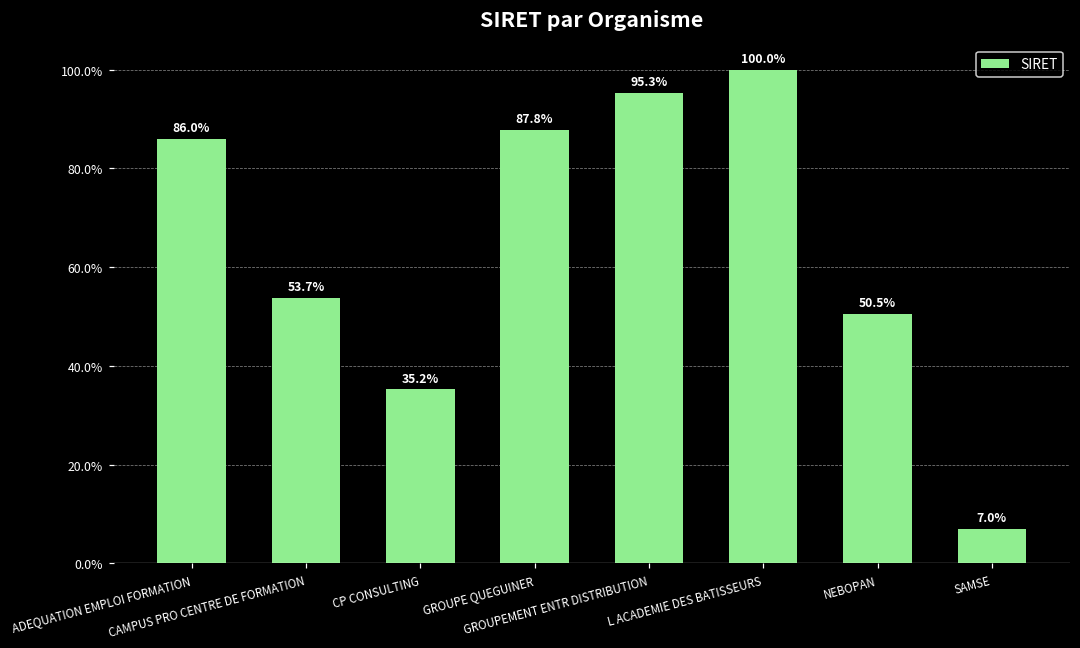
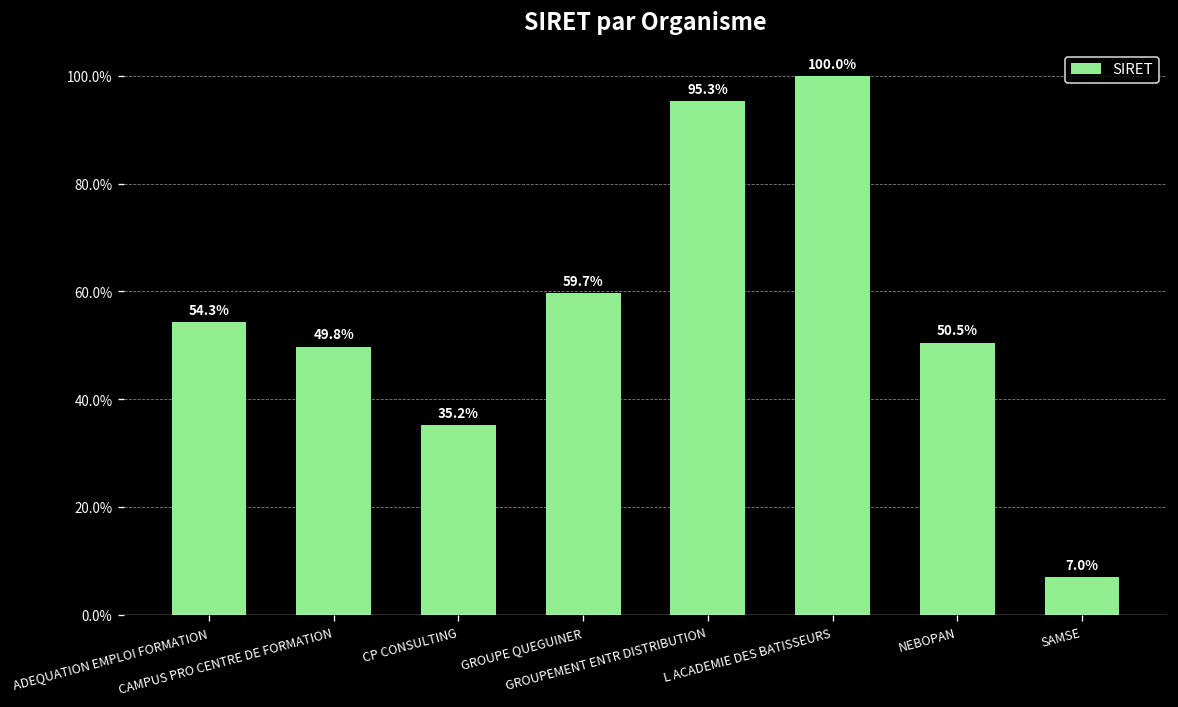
  {
-   "ADEQUATION EMPLOI FORMATION": "86.0%",
-   "CAMPUS PRO CENTRE DE FORMATION": "53.7%",
+   "ADEQUATION EMPLOI FORMATION": "54.3%",
+   "CAMPUS PRO CENTRE DE FORMATION": "49.8%",
    "CP CONSULTING": "35.2%",
-   "GROUPE QUEGUINER": "87.8%",
+   "GROUPE QUEGUINER": "59.7%",
    "GROUPEMENT ENTR DISTRIBUTION": "95.3%",
    "L ACADEMIE DES BATISSEURS": "100.0%",
    "NEBOPAN": "50.5%",
    "SAMSE": "7.0%"
  }
